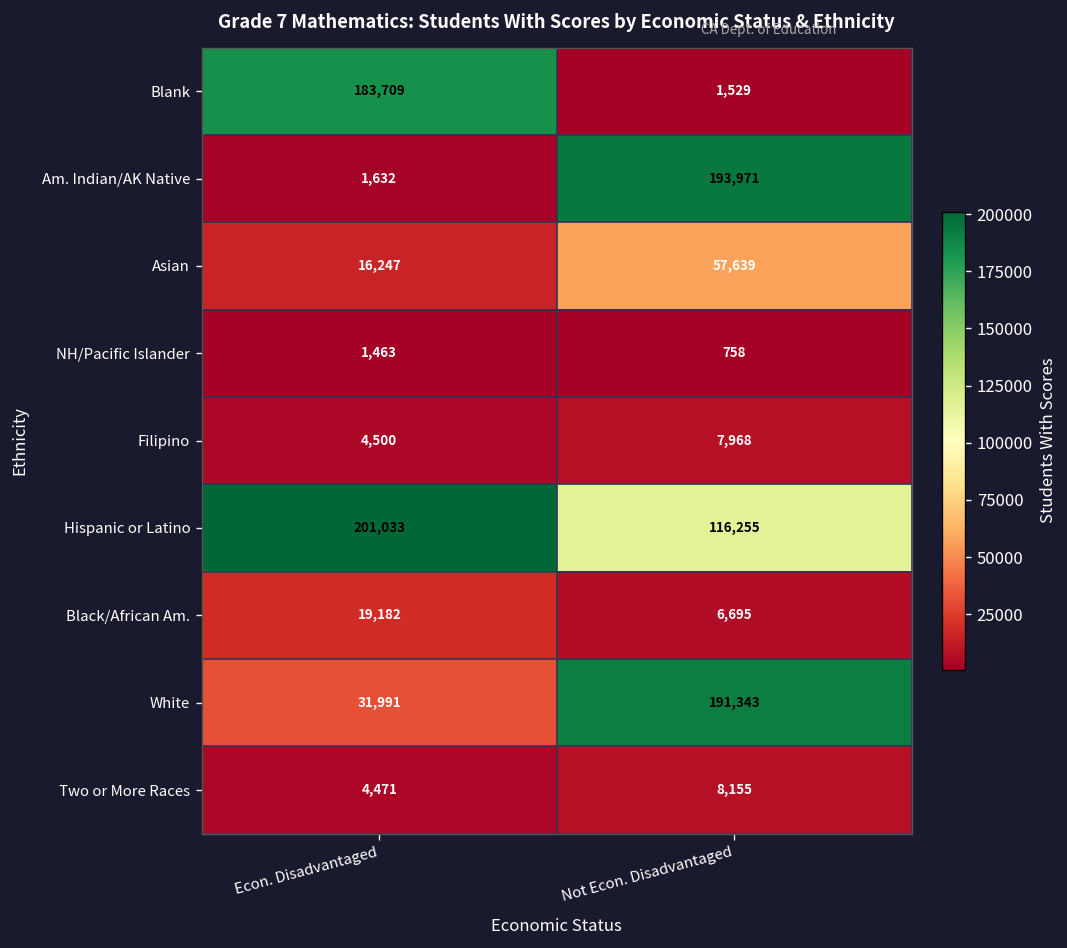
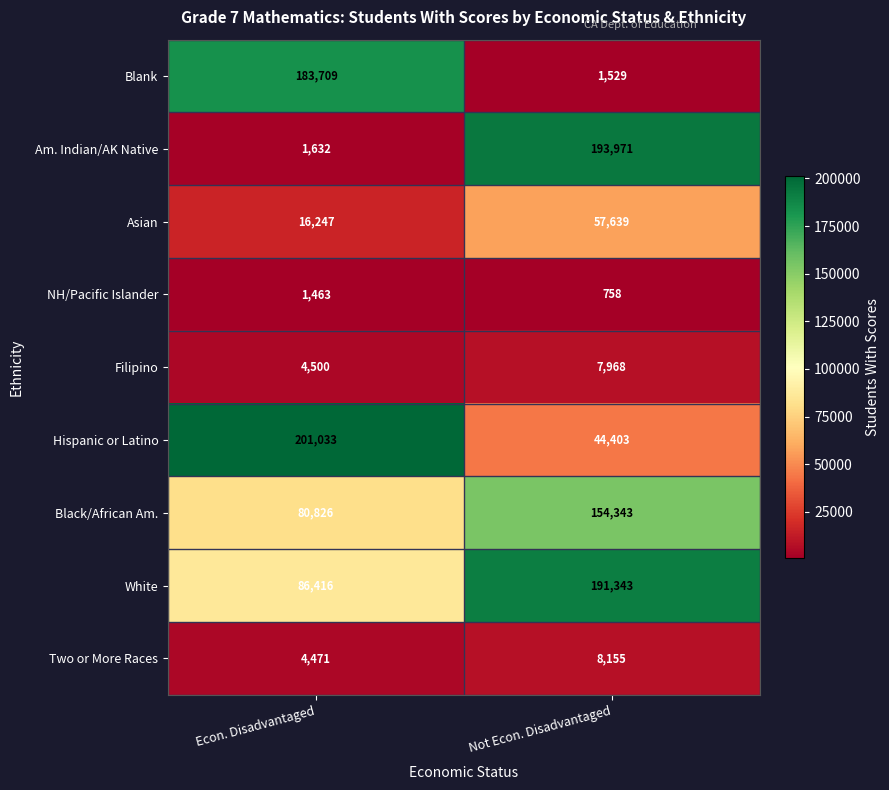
  {
    "Blank": {
      "Econ. Disadvantaged": "183,709",
      "Not Econ. Disadvantaged": "1,529"
    },
    "Am. Indian/AK Native": {
      "Econ. Disadvantaged": "1,632",
      "Not Econ. Disadvantaged": "193,971"
    },
    "Asian": {
      "Econ. Disadvantaged": "16,247",
      "Not Econ. Disadvantaged": "57,639"
    },
    "NH/Pacific Islander": {
      "Econ. Disadvantaged": "1,463",
      "Not Econ. Disadvantaged": "758"
    },
    "Filipino": {
      "Econ. Disadvantaged": "4,500",
      "Not Econ. Disadvantaged": "7,968"
    },
    "Hispanic or Latino": {
      "Econ. Disadvantaged": "201,033",
-     "Not Econ. Disadvantaged": "116,255"
+     "Not Econ. Disadvantaged": "44,403"
    },
    "Black/African Am.": {
-     "Econ. Disadvantaged": "19,182",
-     "Not Econ. Disadvantaged": "6,695"
+     "Econ. Disadvantaged": "80,826",
+     "Not Econ. Disadvantaged": "154,343"
    },
    "White": {
-     "Econ. Disadvantaged": "31,991",
+     "Econ. Disadvantaged": "86,416",
      "Not Econ. Disadvantaged": "191,343"
    },
    "Two or More Races": {
      "Econ. Disadvantaged": "4,471",
      "Not Econ. Disadvantaged": "8,155"
    }
  }
